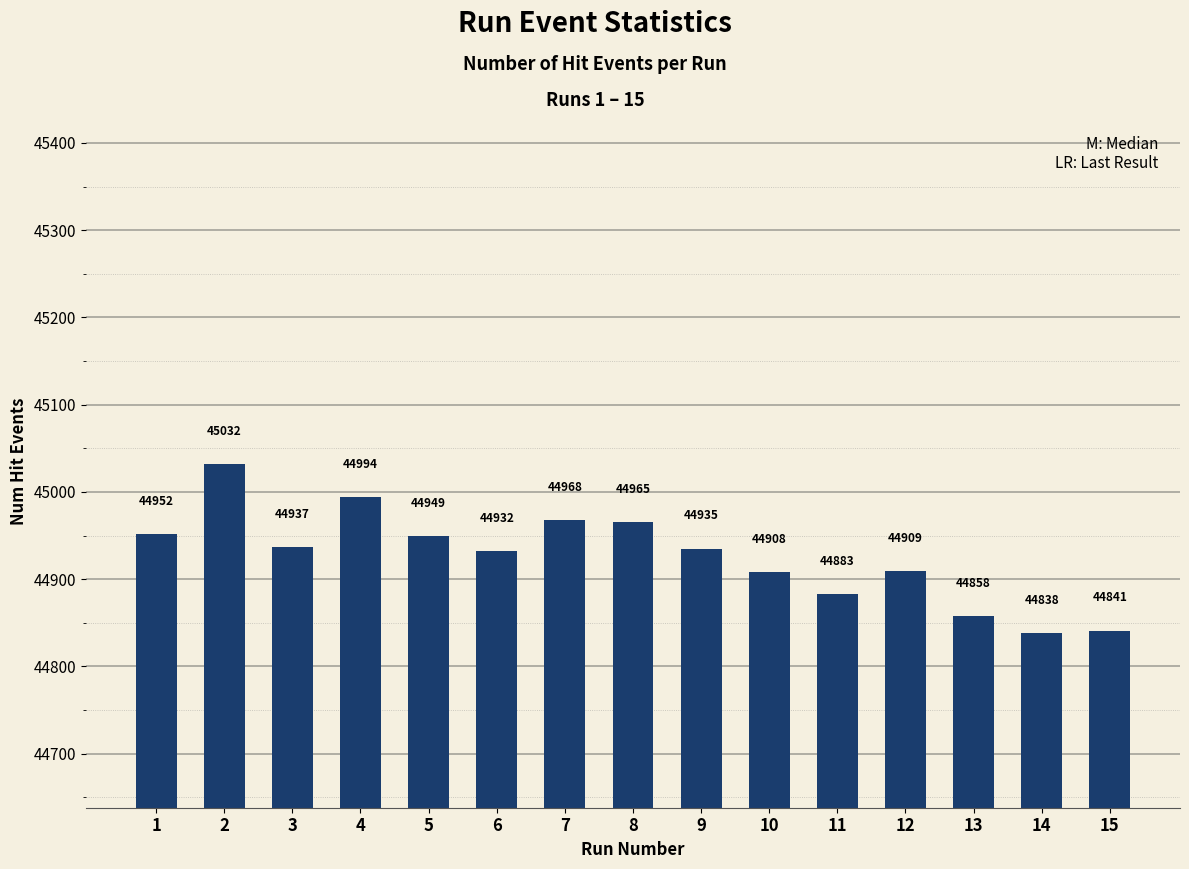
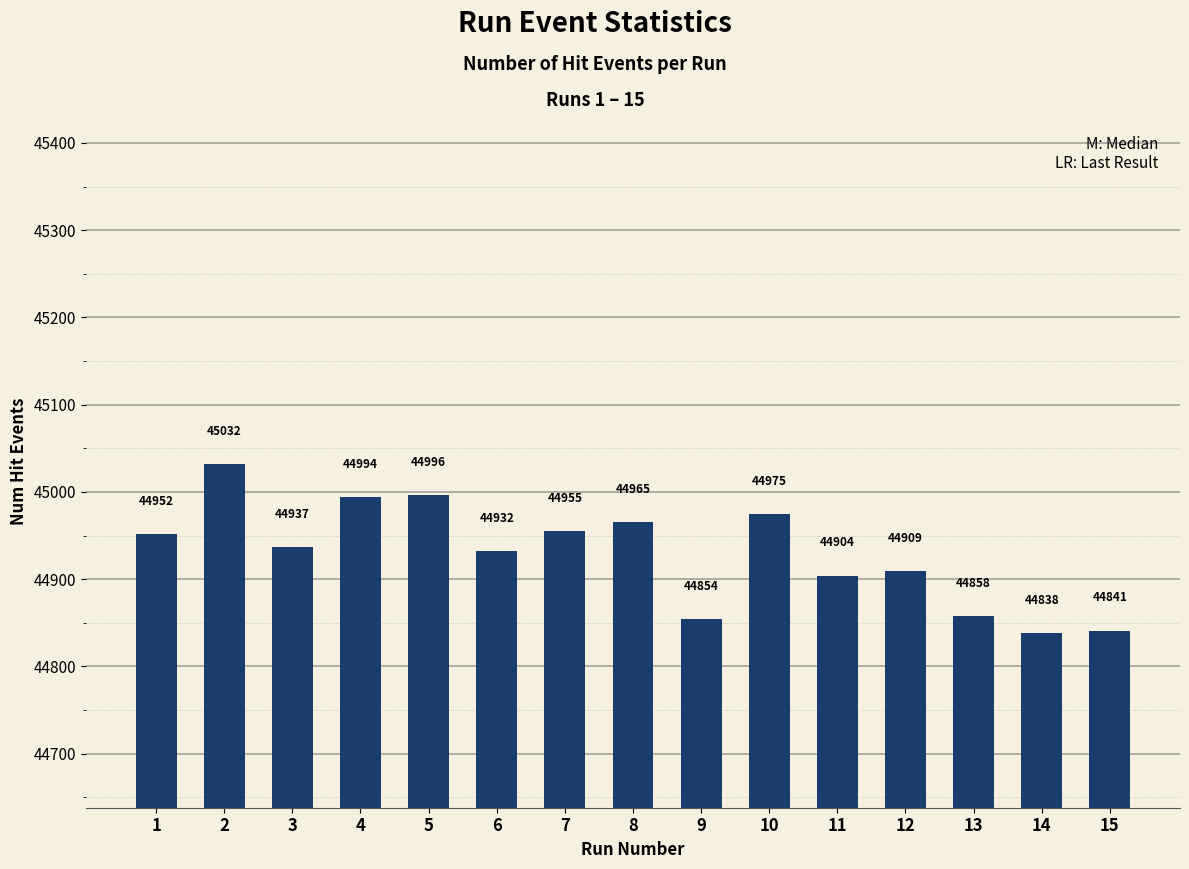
  {
-   "5": 44949,
-   "7": 44968,
-   "9": 44935,
-   "10": 44908,
-   "11": 44883
+   "5": 44996,
+   "7": 44955,
+   "9": 44854,
+   "10": 44975,
+   "11": 44904
  }
